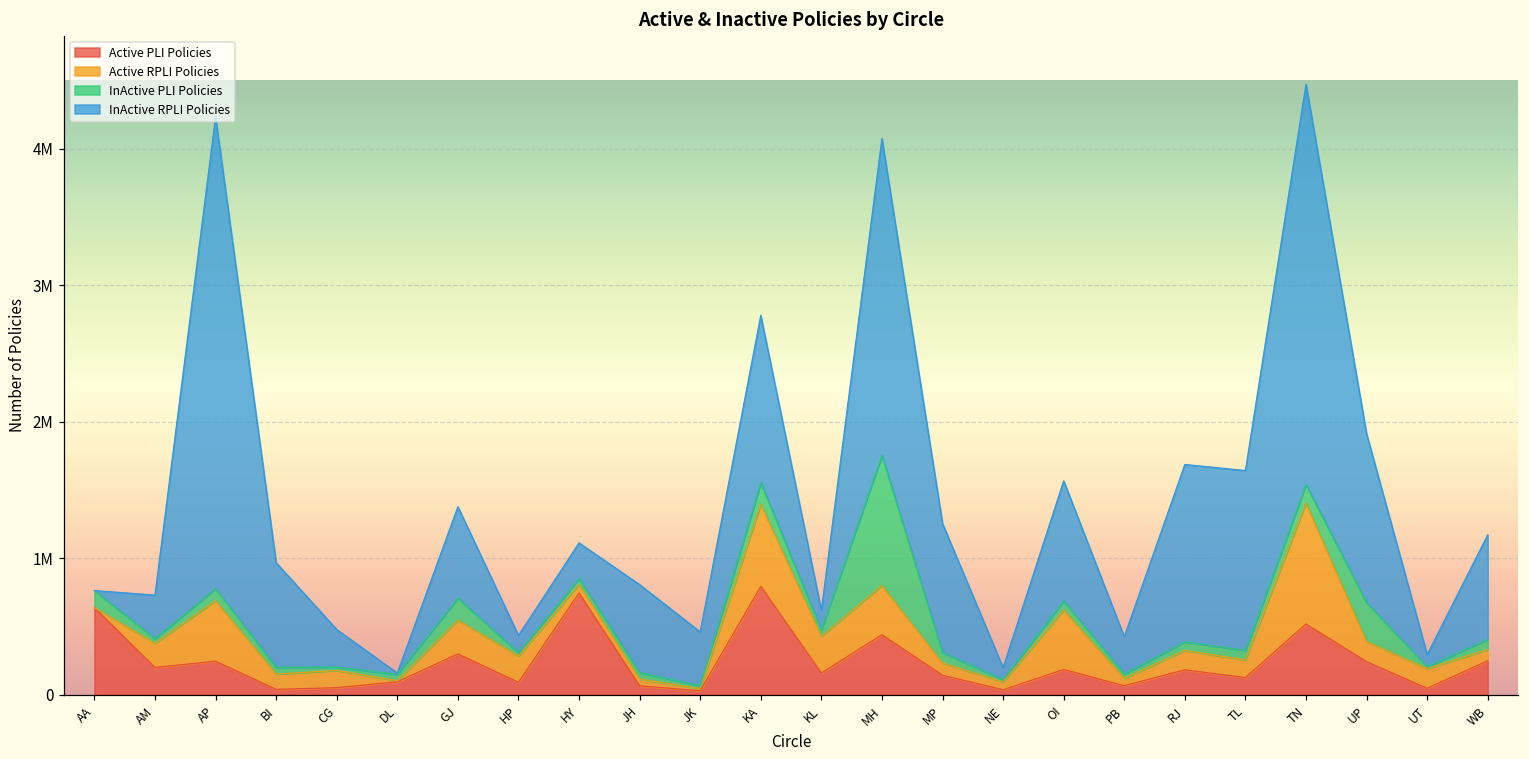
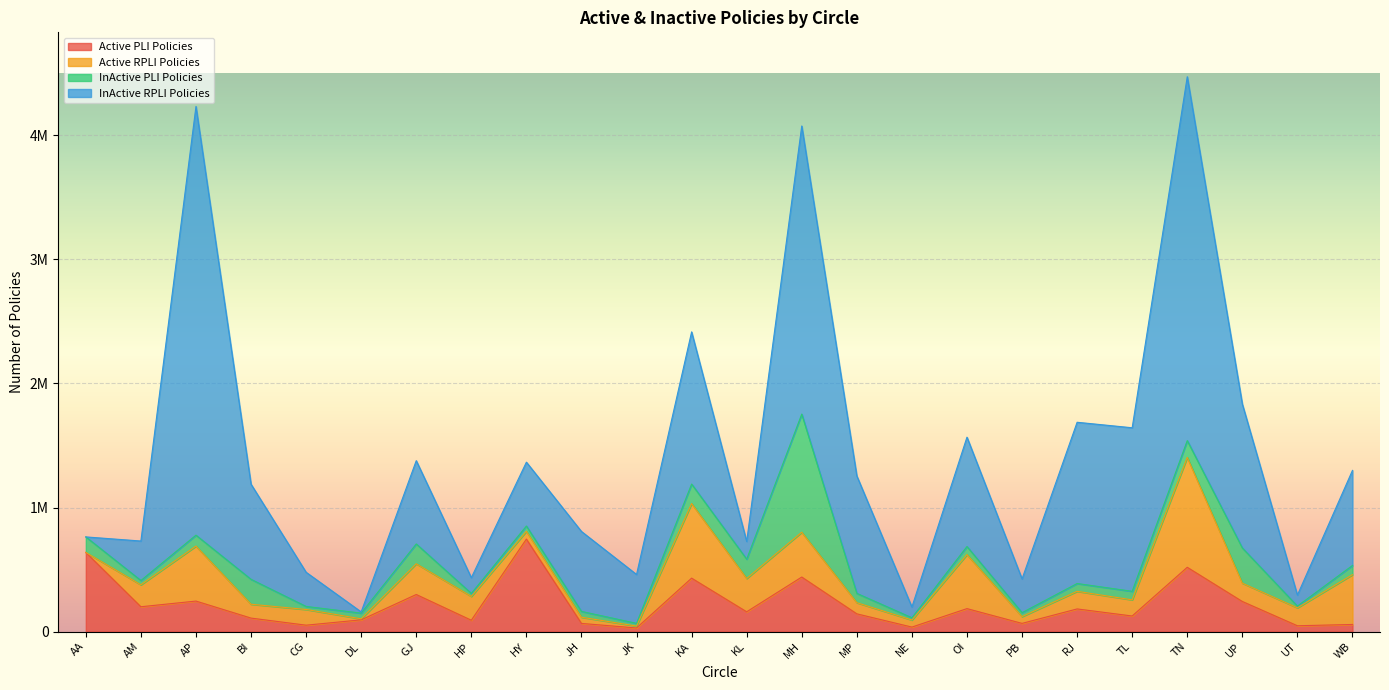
  {
    "Active PLI Policies": {
      "AM": 200000,
      "AP": 250000,
-     "BI": 40000,
+     "BI": 110000,
      "CG": 50000,
      "GJ": 300000,
      "HP": 90000,
      "HY": 750000,
      "JH": 70000,
-     "KA": 790000,
+     "KA": 430000,
      "KL": 160000,
      "MH": 440000,
      "MP": 140000,
      "NE": 40000,
      "OI": 180000,
      "PB": 70000,
      "RJ": 180000,
      "TL": 130000,
      "TN": 520000,
      "UP": 240000,
      "UT": 50000,
-     "WB": 250000
+     "WB": 60000
    },
    "Active RPLI Policies": {
      "AM": 180000,
      "AP": 440000,
      "BI": 110000,
      "CG": 130000,
      "GJ": 250000,
      "HP": 190000,
      "HY": 60000,
      "JH": 50000,
      "KA": 600000,
      "KL": 270000,
      "MH": 360000,
      "MP": 90000,
      "OI": 440000,
      "PB": 50000,
      "RJ": 140000,
      "TL": 130000,
      "TN": 890000,
      "UP": 150000,
-     "WB": 80000
+     "WB": 400000
    },
    "InActive PLI Policies": {
      "AM": 30000,
      "AP": 90000,
-     "BI": 50000,
+     "BI": 200000,
      "CG": 20000,
      "GJ": 160000,
      "HP": 20000,
      "HY": 40000,
      "JH": 50000,
      "JK": 20000,
      "KA": 160000,
-     "KL": 50000,
+     "KL": 160000,
      "MH": 950000,
      "MP": 80000,
      "OI": 70000,
      "PB": 30000,
      "RJ": 60000,
      "TL": 70000,
      "TN": 140000,
      "UP": 280000,
      "WB": 70000
    },
    "InActive RPLI Policies": {
      "AM": 320000,
      "AP": 3460000,
      "BI": 770000,
      "CG": 280000,
      "GJ": 670000,
      "HP": 130000,
-     "HY": 260000,
+     "HY": 510000,
      "JH": 640000,
      "JK": 390000,
      "KA": 1230000,
      "KL": 140000,
      "MH": 2320000,
      "MP": 950000,
      "NE": 90000,
      "OI": 880000,
      "PB": 270000,
      "RJ": 1300000,
      "TL": 1320000,
      "TN": 2930000,
-     "UP": 1240000,
+     "UP": 1160000,
      "UT": 90000,
      "WB": 770000
    }
  }
